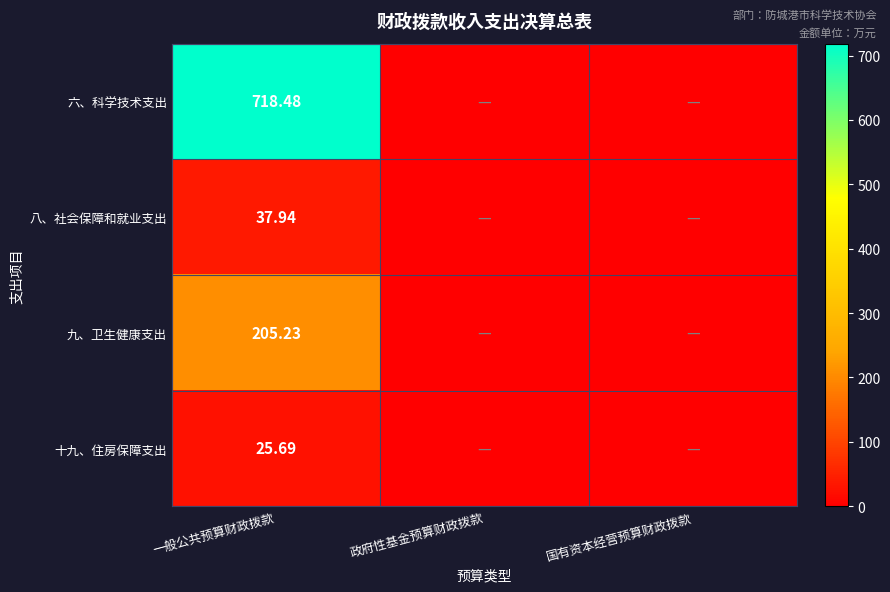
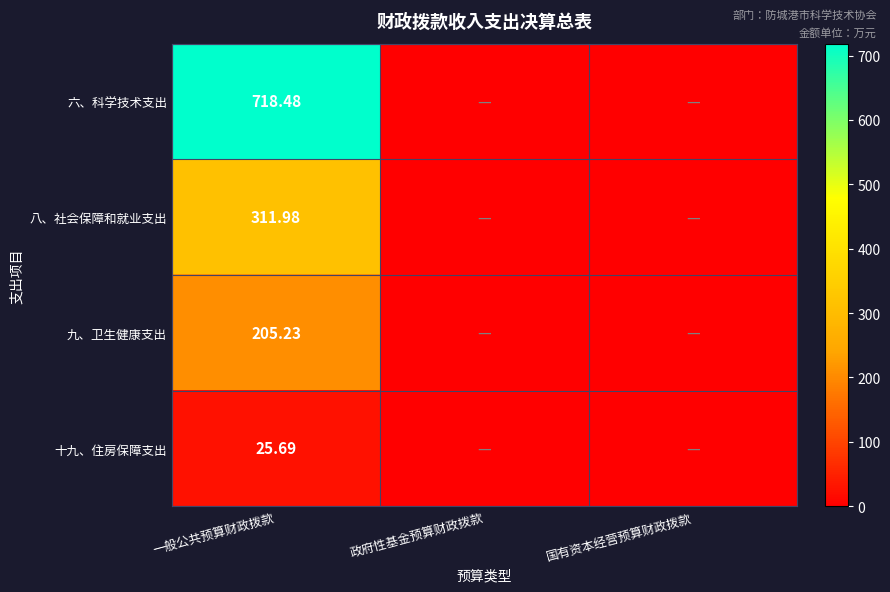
  {
    "六、科学技术支出": {
      "一般公共预算财政拨款": 718.48
    },
    "八、社会保障和就业支出": {
-     "一般公共预算财政拨款": 37.94
+     "一般公共预算财政拨款": 311.98
    },
    "九、卫生健康支出": {
      "一般公共预算财政拨款": 205.23
    },
    "十九、住房保障支出": {
      "一般公共预算财政拨款": 25.69
    }
  }
